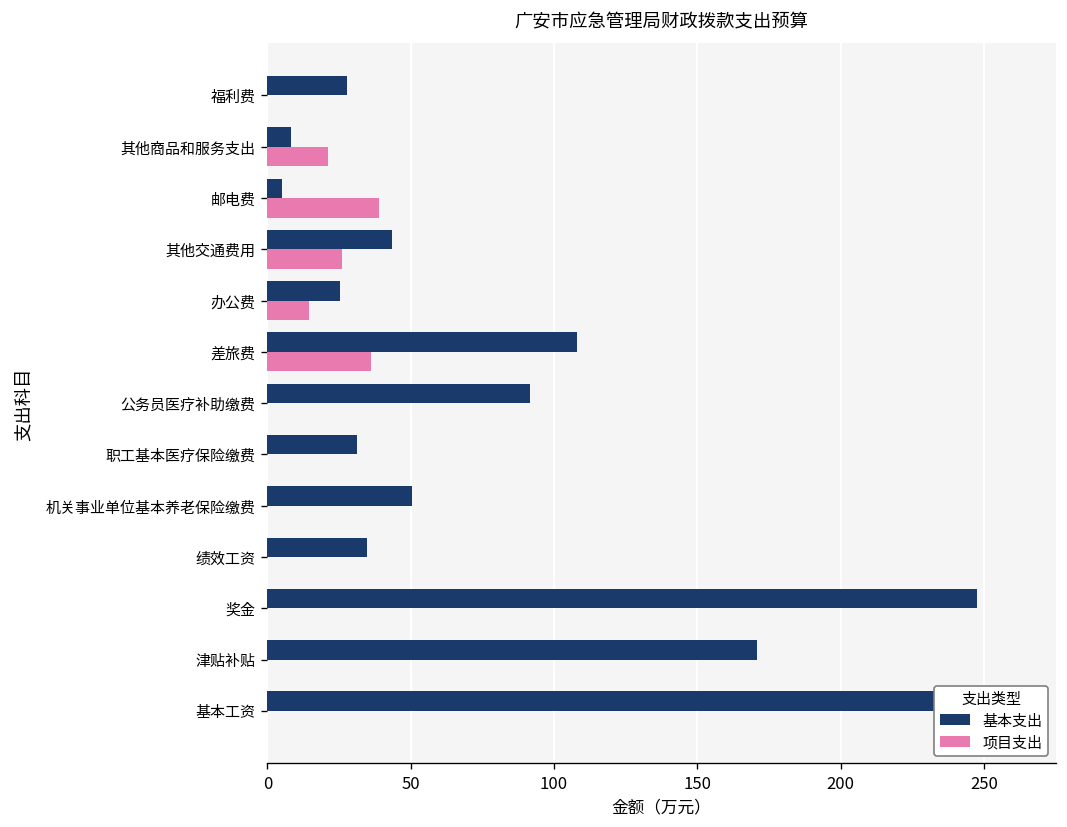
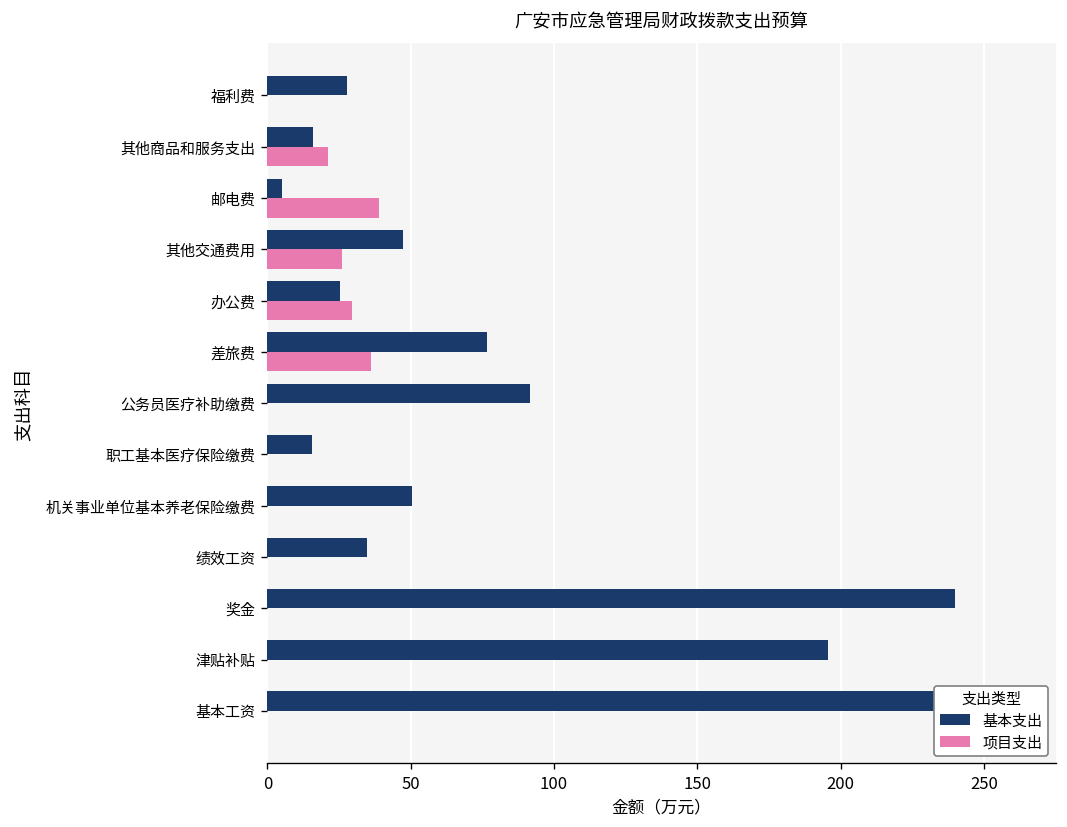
  {
    "基本支出": {
      "福利费": 28,
-     "其他商品和服务支出": 8,
+     "其他商品和服务支出": 16,
      "邮电费": 5,
-     "其他交通费用": 43,
+     "其他交通费用": 47,
      "办公费": 25,
-     "差旅费": 108,
+     "差旅费": 77,
      "公务员医疗补助缴费": 92,
-     "职工基本医疗保险缴费": 31,
+     "职工基本医疗保险缴费": 16,
      "机关事业单位基本养老保险缴费": 51,
      "绩效工资": 35,
-     "奖金": 248,
-     "津贴补贴": 171
+     "奖金": 240,
+     "津贴补贴": 196
    },
    "项目支出": {
      "福利费": 0,
      "其他商品和服务支出": 21,
      "邮电费": 39,
      "其他交通费用": 26,
-     "办公费": 15,
+     "办公费": 29,
      "差旅费": 36,
      "公务员医疗补助缴费": 0,
      "职工基本医疗保险缴费": 0,
      "机关事业单位基本养老保险缴费": 0,
      "绩效工资": 0,
      "奖金": 0,
      "津贴补贴": 0,
      "基本工资": 0
    }
  }
